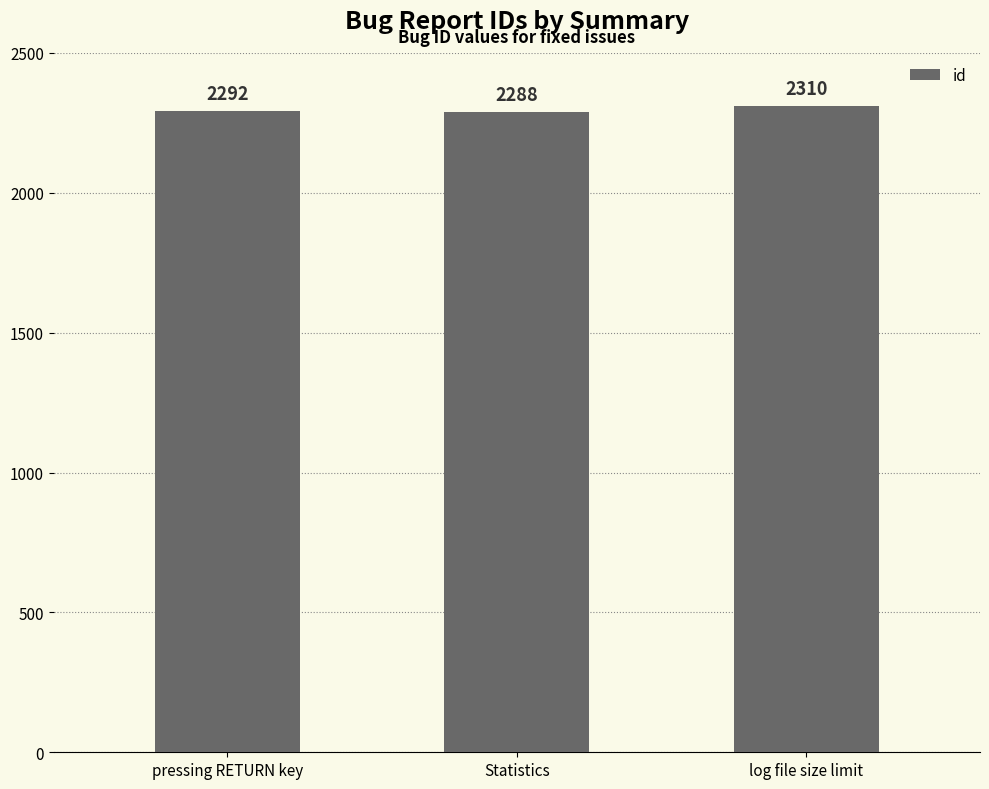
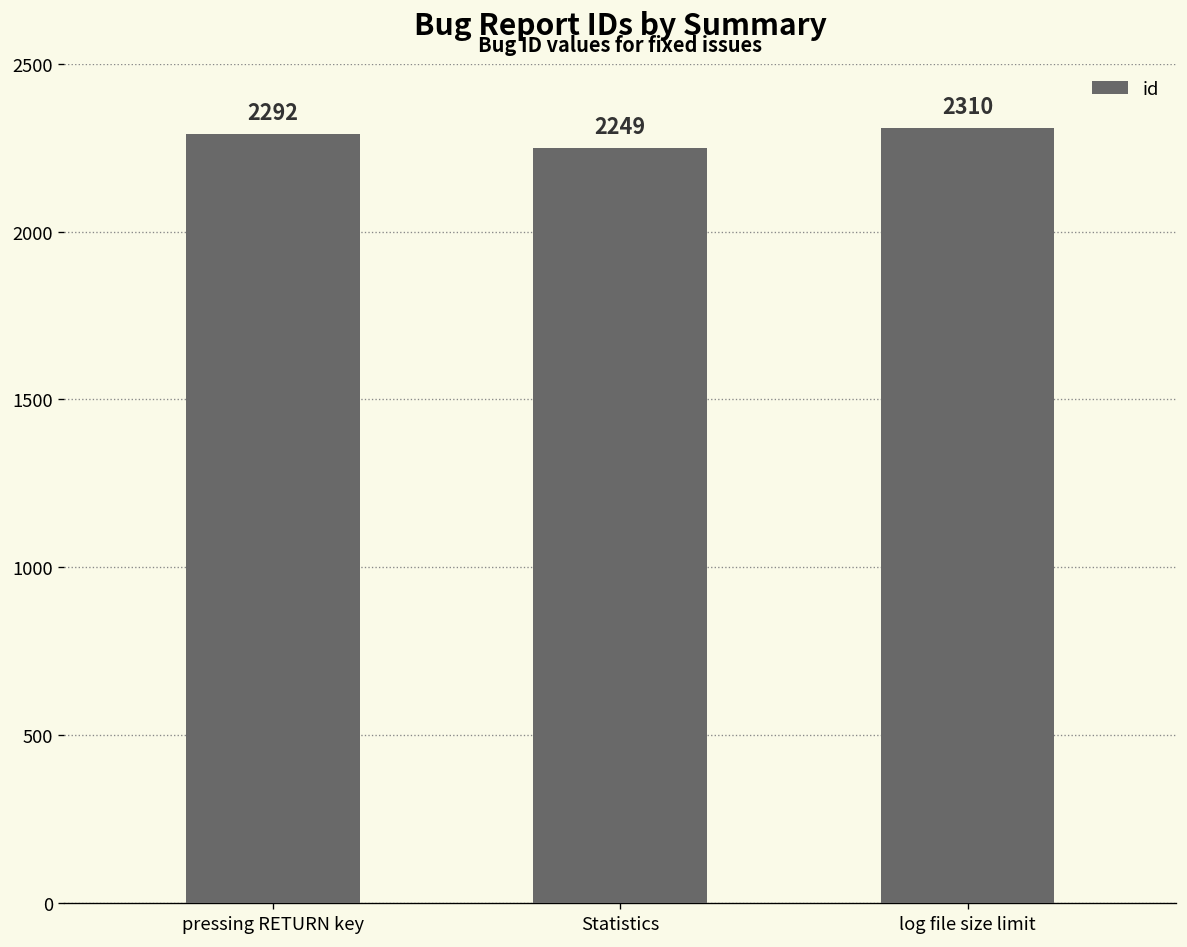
  {
    "pressing RETURN key": 2292,
-   "Statistics": 2288,
+   "Statistics": 2249,
    "log file size limit": 2310
  }
